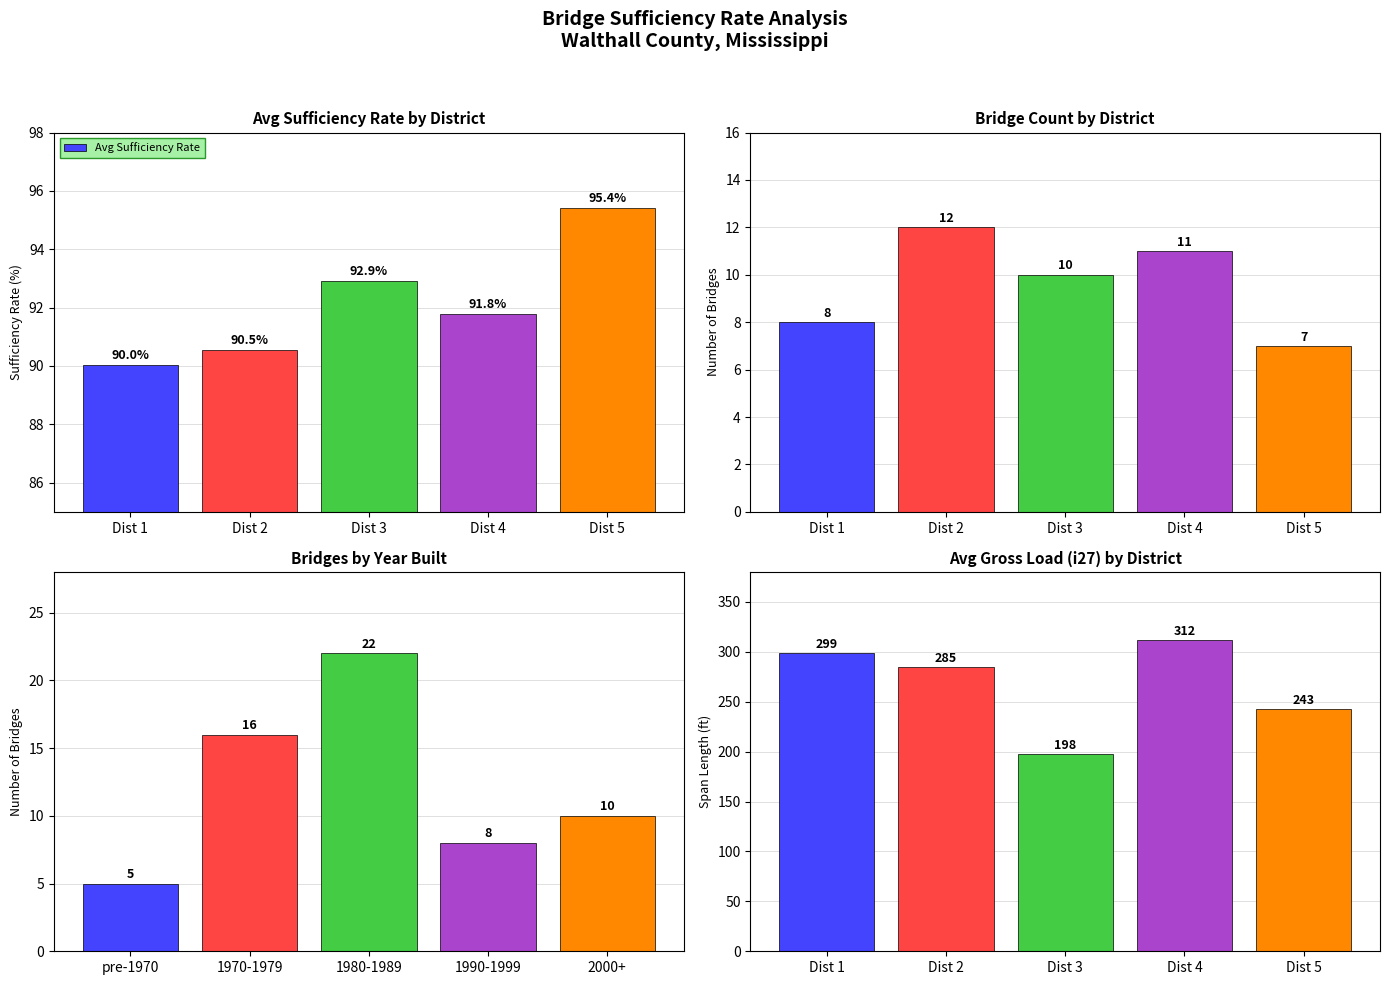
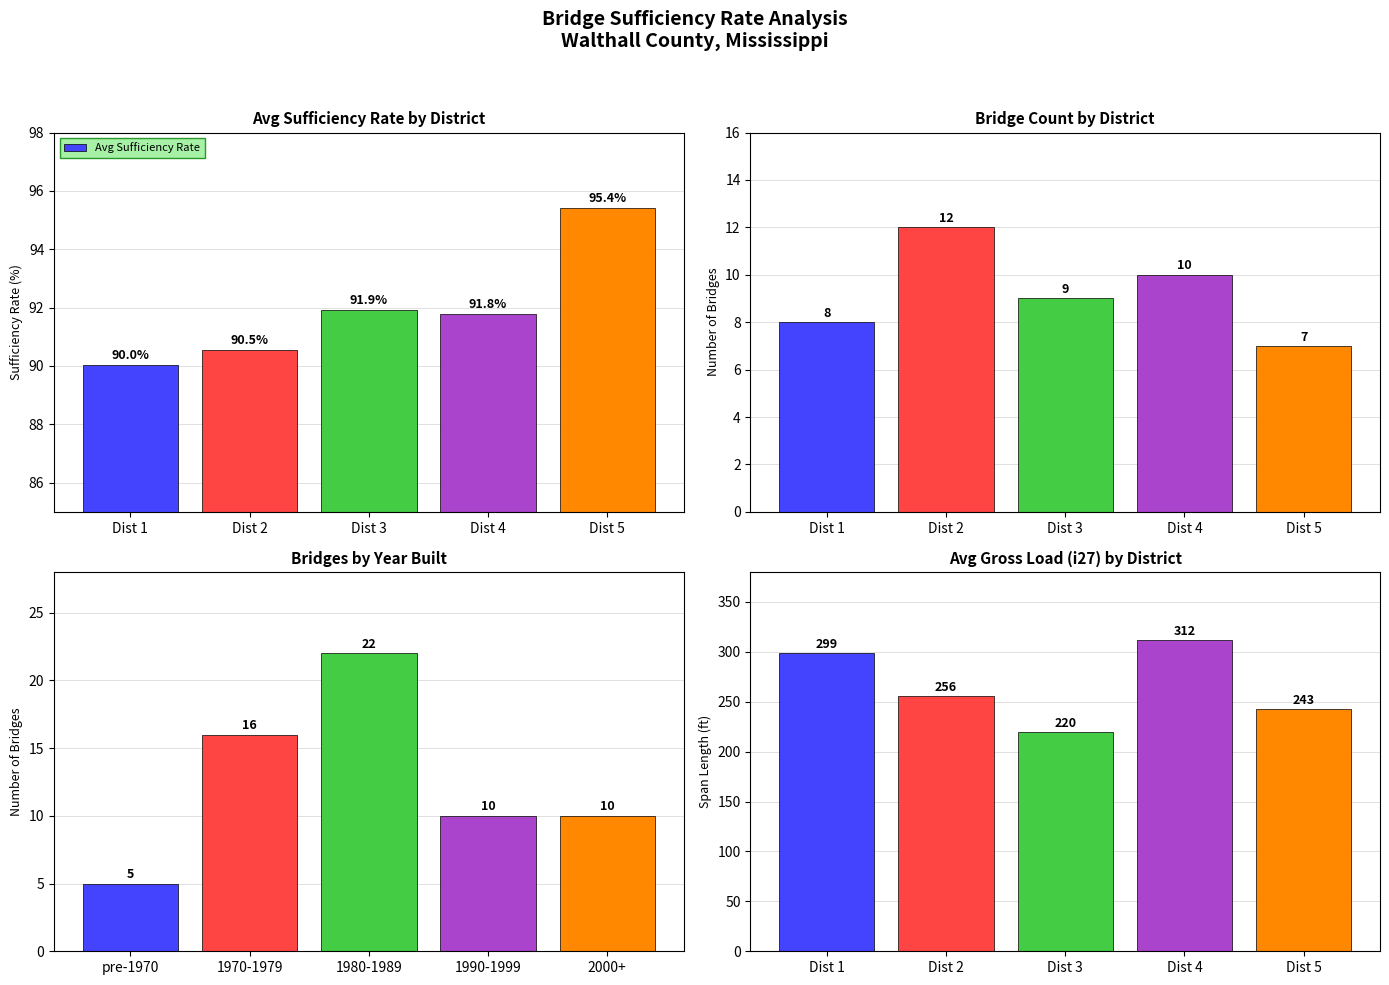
  {
    "Avg Sufficiency Rate by District": {
      "Dist 1": "90.0%",
      "Dist 2": "90.5%",
-     "Dist 3": "92.9%",
+     "Dist 3": "91.9%",
      "Dist 4": "91.8%",
      "Dist 5": "95.4%"
    },
    "Bridge Count by District": {
      "Dist 1": "8",
      "Dist 2": "12",
-     "Dist 3": "10",
-     "Dist 4": "11",
+     "Dist 3": "9",
+     "Dist 4": "10",
      "Dist 5": "7"
    },
    "Bridges by Year Built": {
      "pre-1970": "5",
      "1970-1979": "16",
      "1980-1989": "22",
-     "1990-1999": "8",
+     "1990-1999": "10",
      "2000+": "10"
    },
    "Avg Gross Load (i27) by District": {
      "Dist 1": "299",
-     "Dist 2": "285",
-     "Dist 3": "198",
+     "Dist 2": "256",
+     "Dist 3": "220",
      "Dist 4": "312",
      "Dist 5": "243"
    }
  }
